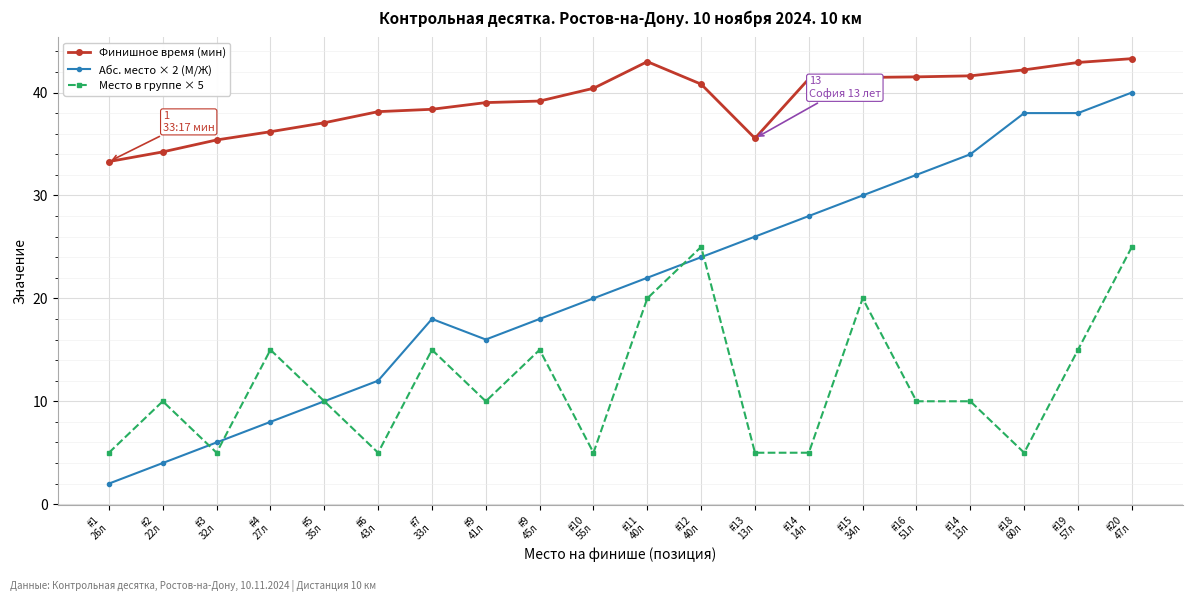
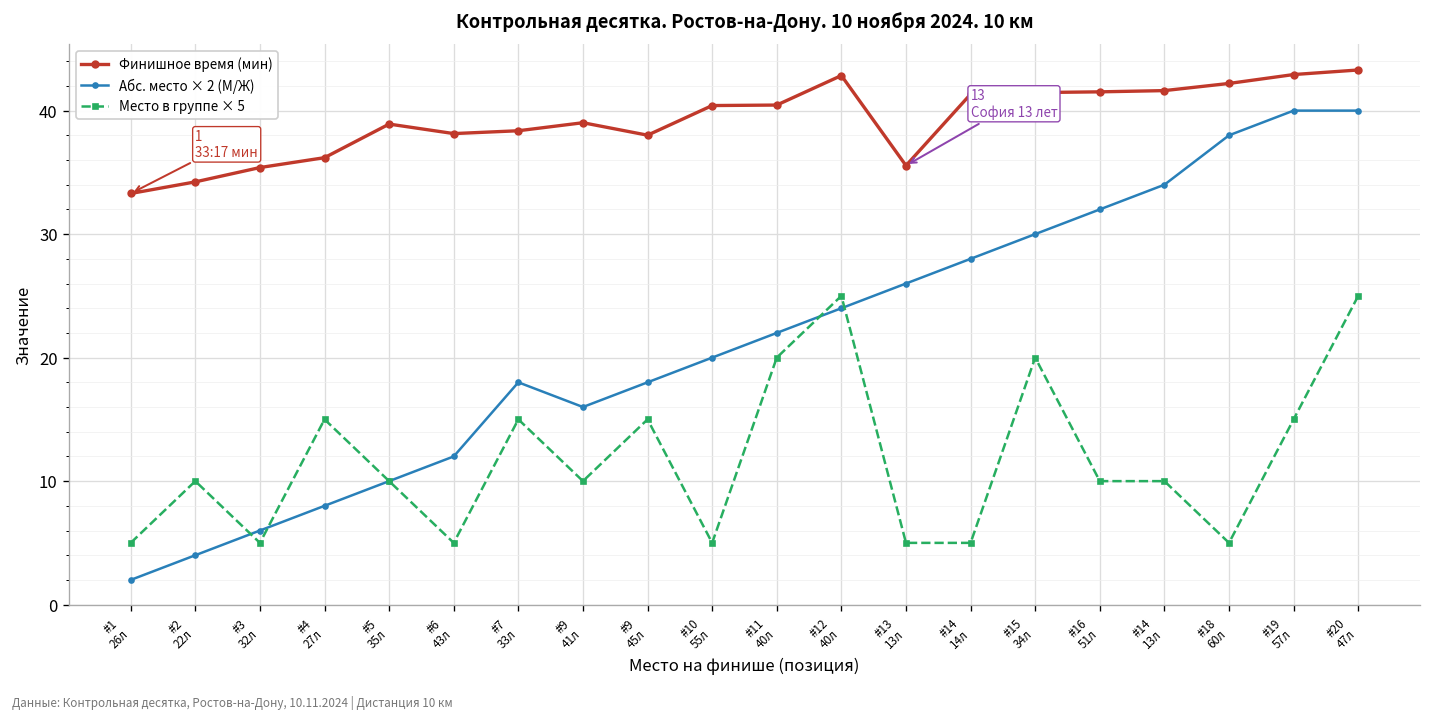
  {
    "Финишное время (мин)": {
      "#1 26л": 33.3,
      "#3 32л": 35.4,
      "#4 27л": 36.2,
-     "#5 35л": 37.1,
+     "#5 35л": 38.9,
      "#6 43л": 38.1,
      "#7 33л": 38.4,
      "#9 41л": 39.0,
-     "#9 45л": 39.2,
+     "#9 45л": 38.0,
      "#10 55л": 40.4,
-     "#11 40л": 43.0,
-     "#12 40л": 40.8,
+     "#11 40л": 40.5,
+     "#12 40л": 42.8,
      "#13 13л": 35.6,
      "#16 51л": 41.5,
      "#14 13л": 41.6,
      "#18 60л": 42.2,
      "#19 57л": 42.9,
      "#20 47л": 43.3
    },
    "Абс. место × 2 (М/Ж)": {
      "#1 26л": 2.0,
      "#2 22л": 4.0,
      "#3 32л": 6.0,
      "#4 27л": 8.0,
      "#6 43л": 12.0,
      "#7 33л": 18.0,
      "#9 41л": 16.0,
      "#9 45л": 18.0,
      "#10 55л": 20.0,
      "#11 40л": 22.0,
      "#12 40л": 24.0,
      "#13 13л": 26.0,
      "#14 14л": 28.0,
      "#15 34л": 30.0,
      "#16 51л": 32.0,
      "#14 13л": 34.0,
      "#18 60л": 38.0,
-     "#19 57л": 38.0,
+     "#19 57л": 40.0,
      "#20 47л": 40.0
    },
    "Место в группе × 5": {
      "#1 26л": 5.0,
      "#2 22л": 10.0,
      "#3 32л": 5.0,
      "#4 27л": 15.0,
      "#6 43л": 5.0,
      "#7 33л": 15.0,
      "#9 41л": 10.0,
      "#9 45л": 15.0,
      "#10 55л": 5.0,
      "#11 40л": 20.0,
      "#12 40л": 25.0,
      "#13 13л": 5.0,
      "#14 14л": 5.0,
      "#15 34л": 20.0,
      "#16 51л": 10.0,
      "#14 13л": 10.0,
      "#18 60л": 5.0,
      "#19 57л": 15.0,
      "#20 47л": 25.0
    }
  }
